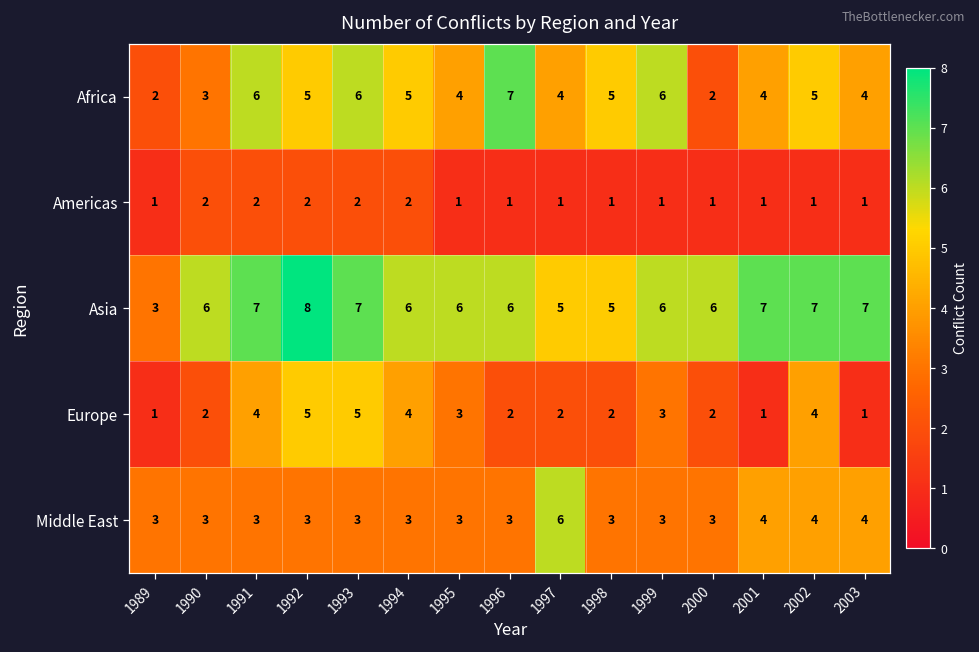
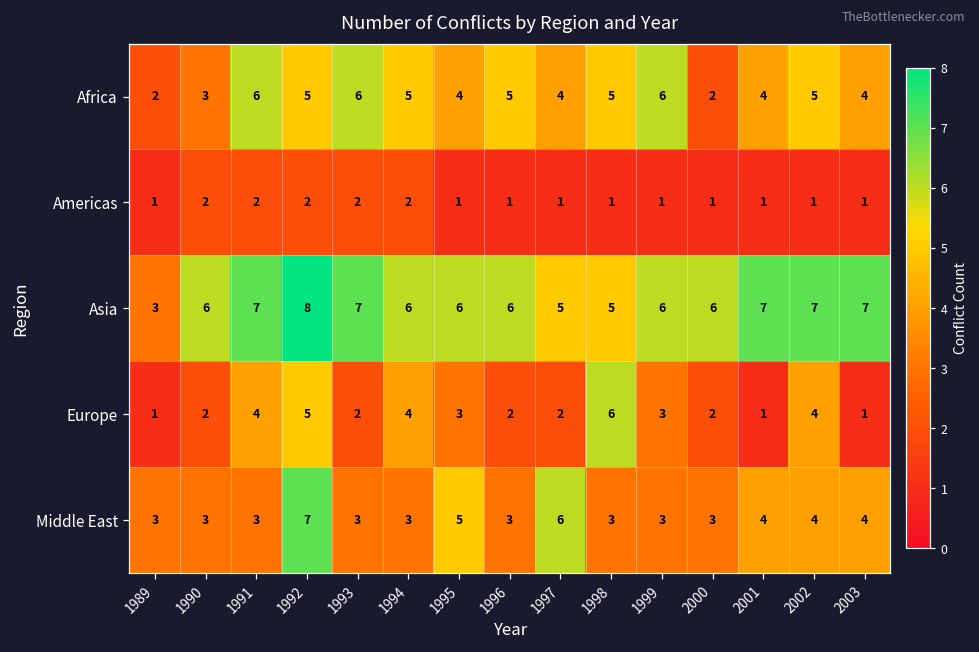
  {
    "Africa": {
      "1989": 2,
      "1990": 3,
      "1991": 6,
      "1992": 5,
      "1993": 6,
      "1994": 5,
      "1995": 4,
-     "1996": 7,
+     "1996": 5,
      "1997": 4,
      "1998": 5,
      "1999": 6,
      "2000": 2,
      "2001": 4,
      "2002": 5,
      "2003": 4
    },
    "Americas": {
      "1989": 1,
      "1990": 2,
      "1991": 2,
      "1992": 2,
      "1993": 2,
      "1994": 2,
      "1995": 1,
      "1996": 1,
      "1997": 1,
      "1998": 1,
      "1999": 1,
      "2000": 1,
      "2001": 1,
      "2002": 1,
      "2003": 1
    },
    "Asia": {
      "1989": 3,
      "1990": 6,
      "1991": 7,
      "1992": 8,
      "1993": 7,
      "1994": 6,
      "1995": 6,
      "1996": 6,
      "1997": 5,
      "1998": 5,
      "1999": 6,
      "2000": 6,
      "2001": 7,
      "2002": 7,
      "2003": 7
    },
    "Europe": {
      "1989": 1,
      "1990": 2,
      "1991": 4,
      "1992": 5,
-     "1993": 5,
+     "1993": 2,
      "1994": 4,
      "1995": 3,
      "1996": 2,
      "1997": 2,
-     "1998": 2,
+     "1998": 6,
      "1999": 3,
      "2000": 2,
      "2001": 1,
      "2002": 4,
      "2003": 1
    },
    "Middle East": {
      "1989": 3,
      "1990": 3,
      "1991": 3,
-     "1992": 3,
+     "1992": 7,
      "1993": 3,
      "1994": 3,
-     "1995": 3,
+     "1995": 5,
      "1996": 3,
      "1997": 6,
      "1998": 3,
      "1999": 3,
      "2000": 3,
      "2001": 4,
      "2002": 4,
      "2003": 4
    }
  }
